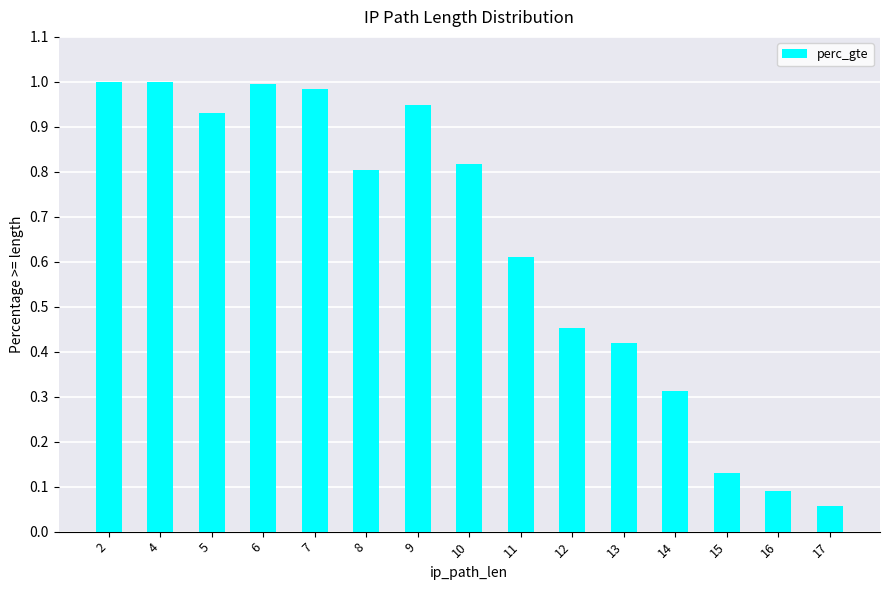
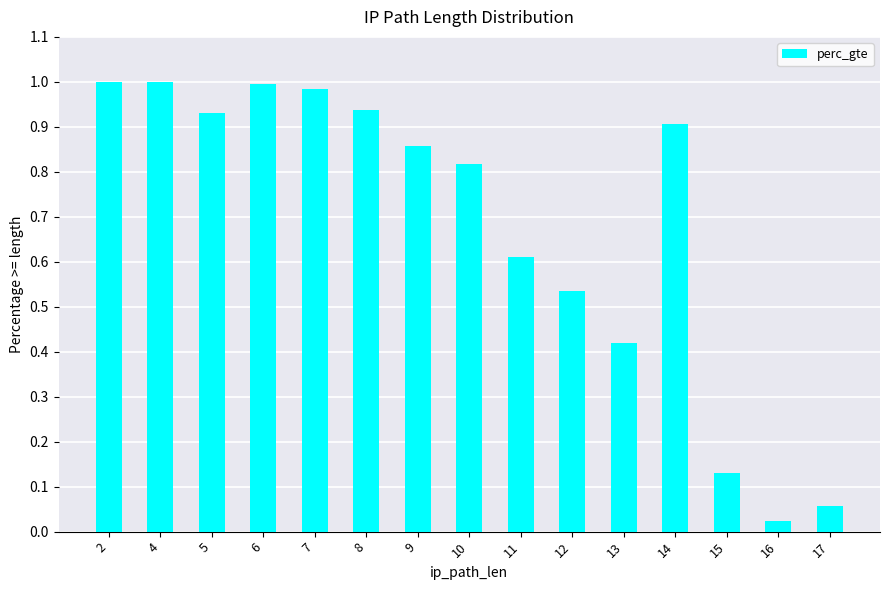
  {
    "2": 1.00,
    "4": 1.00,
    "5": 0.93,
    "6": 1.00,
    "7": 0.98,
-   "8": 0.80,
-   "9": 0.95,
+   "8": 0.94,
+   "9": 0.86,
    "10": 0.82,
    "11": 0.61,
-   "12": 0.45,
+   "12": 0.54,
    "13": 0.42,
-   "14": 0.31,
+   "14": 0.91,
    "15": 0.13,
-   "16": 0.09,
+   "16": 0.02,
    "17": 0.06
  }
